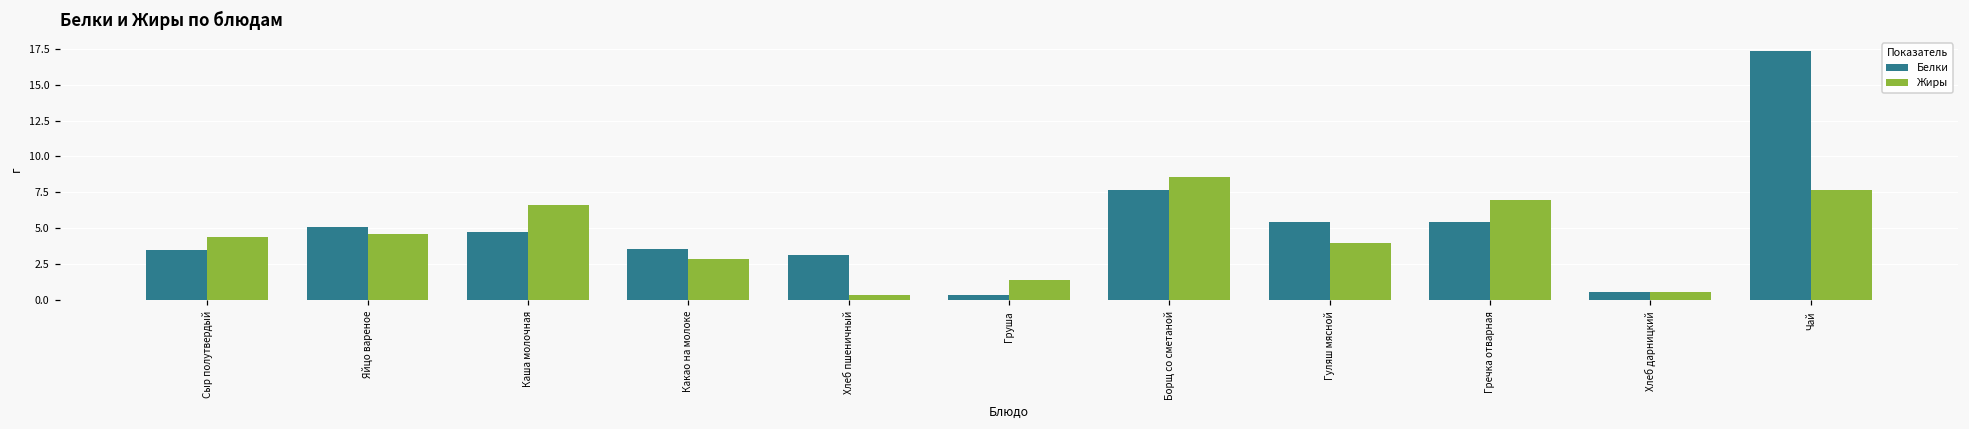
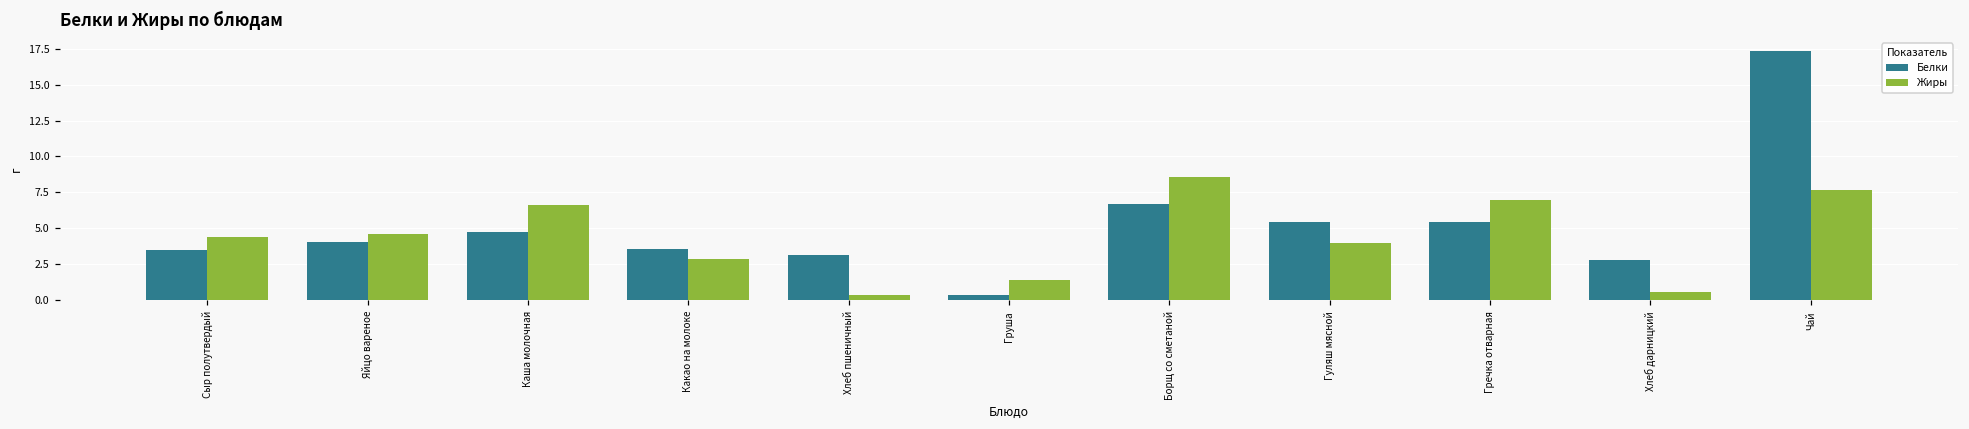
  {
    "Белки": {
      "Сыр полутвердый": 3.5,
-     "Яйцо вареное": 5.1,
+     "Яйцо вареное": 4.1,
      "Каша молочная": 4.8,
      "Какао на молоке": 3.6,
      "Хлеб пшеничный": 3.2,
      "Груша": 0.4,
-     "Борщ со сметаной": 7.7,
+     "Борщ со сметаной": 6.7,
      "Гуляш мясной": 5.5,
      "Гречка отварная": 5.4,
-     "Хлеб дарницкий": 0.6,
+     "Хлеб дарницкий": 2.8,
      "Чай": 17.4
    },
    "Жиры": {
      "Сыр полутвердый": 4.4,
      "Яйцо вареное": 4.6,
      "Каша молочная": 6.6,
      "Какао на молоке": 2.9,
      "Хлеб пшеничный": 0.4,
      "Груша": 1.4,
      "Борщ со сметаной": 8.6,
      "Гуляш мясной": 4.0,
      "Гречка отварная": 7.0,
      "Хлеб дарницкий": 0.6,
      "Чай": 7.7
    }
  }
